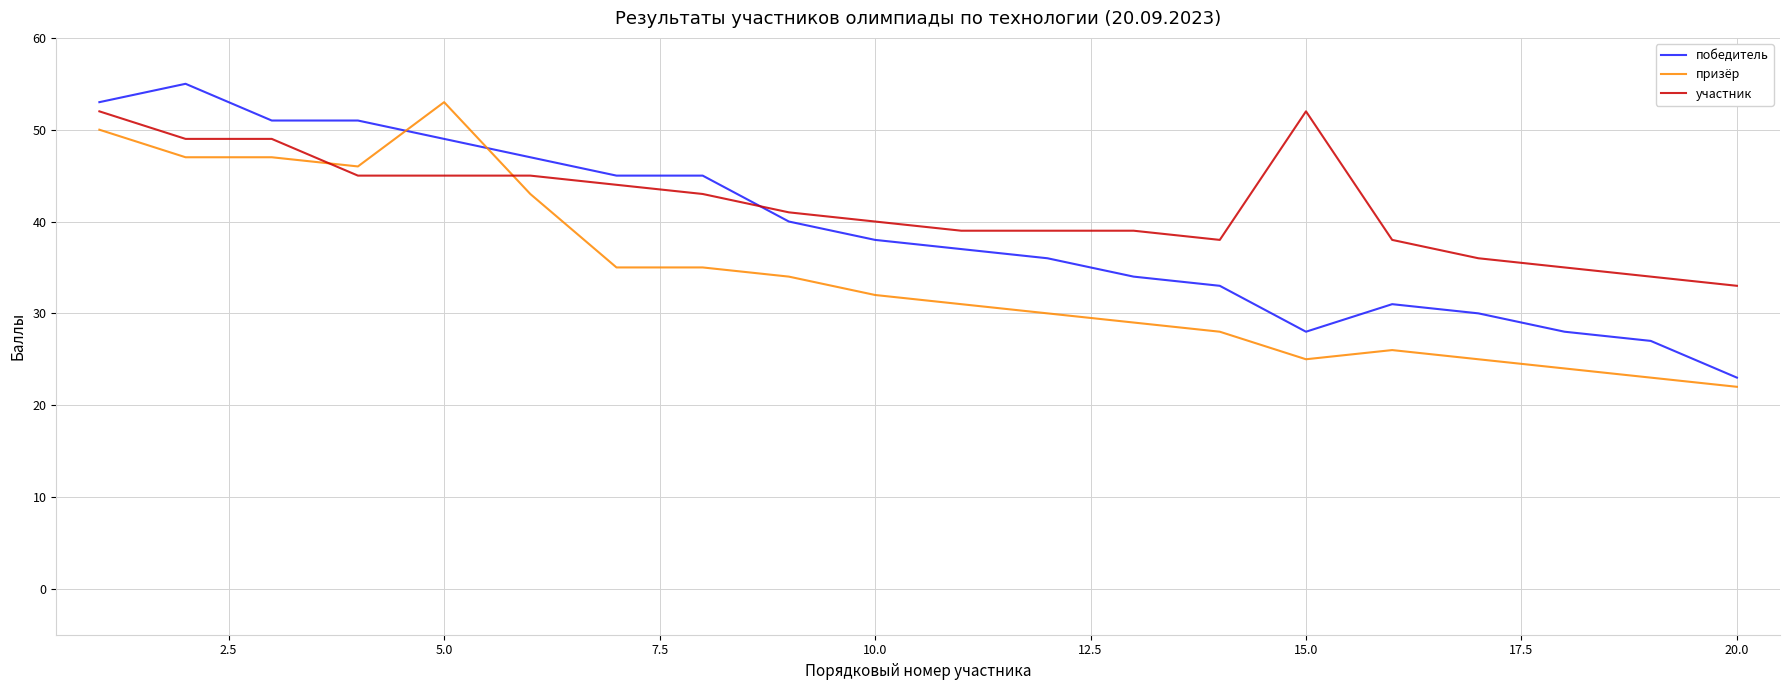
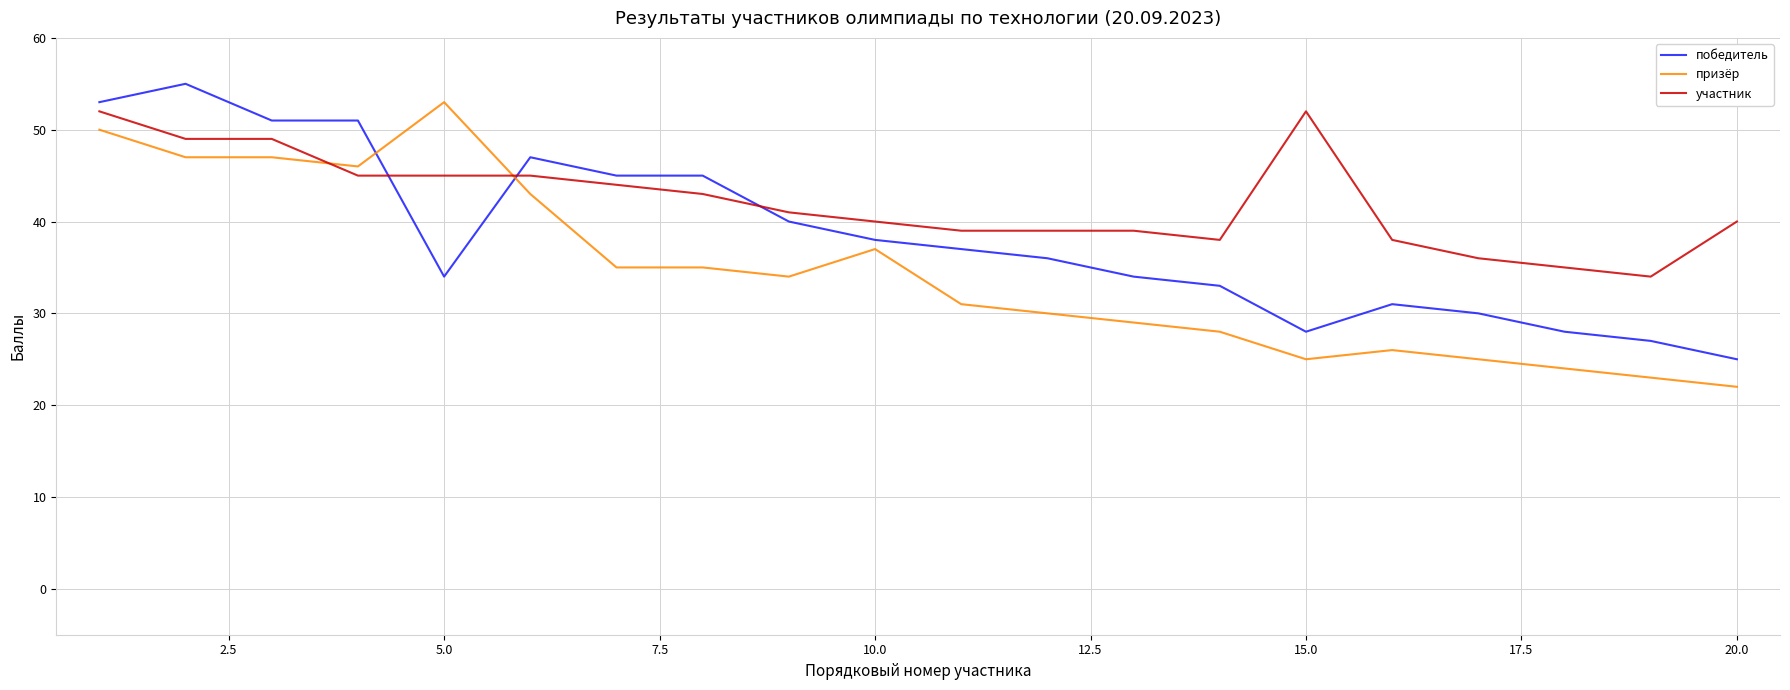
  {
    "победитель": {
-     "5.0": 49,
+     "5.0": 34,
      "10.0": 38,
      "15.0": 28,
-     "20.0": 23
+     "20.0": 25
    },
    "призёр": {
      "5.0": 53,
-     "10.0": 32,
+     "10.0": 37,
      "15.0": 25,
      "20.0": 22
    },
    "участник": {
      "5.0": 45,
      "10.0": 40,
      "15.0": 52,
-     "20.0": 33
+     "20.0": 40
    }
  }
